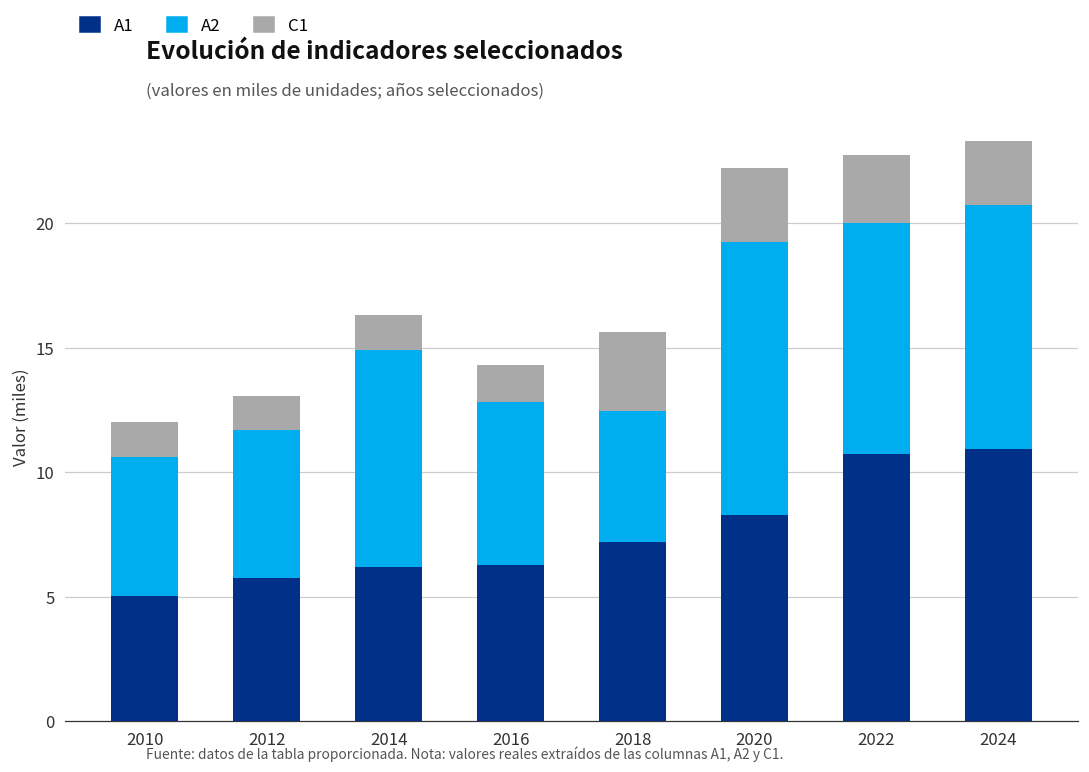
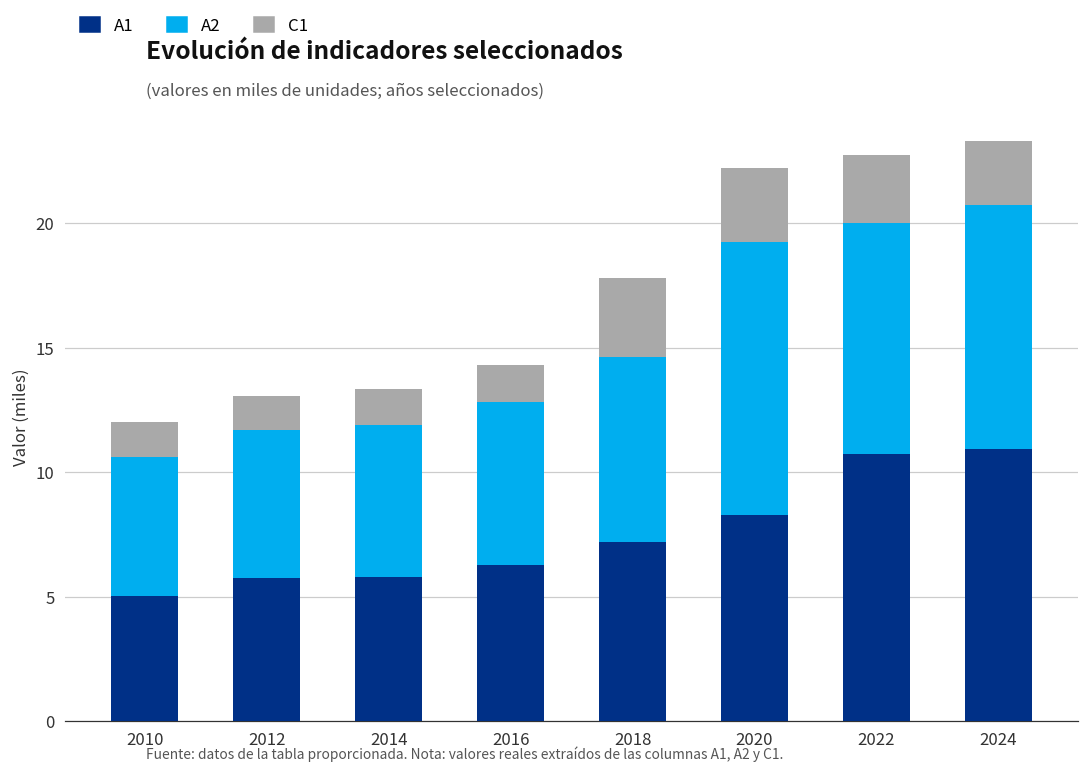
  {
    "A1": {
      "2010": 5.0,
      "2012": 5.8,
-     "2014": 6.2,
+     "2014": 5.8,
      "2016": 6.3,
      "2018": 7.2,
      "2020": 8.3,
      "2022": 10.7,
      "2024": 10.9
    },
    "A2": {
      "2010": 5.6,
      "2012": 5.9,
-     "2014": 8.7,
+     "2014": 6.1,
      "2016": 6.6,
-     "2018": 5.2,
+     "2018": 7.4,
      "2020": 11.0,
      "2022": 9.3,
      "2024": 9.8
    },
    "C1": {
      "2010": 1.4,
      "2012": 1.4,
      "2014": 1.4,
      "2016": 1.5,
      "2018": 3.2,
      "2020": 3.0,
      "2022": 2.7,
      "2024": 2.6
    }
  }
